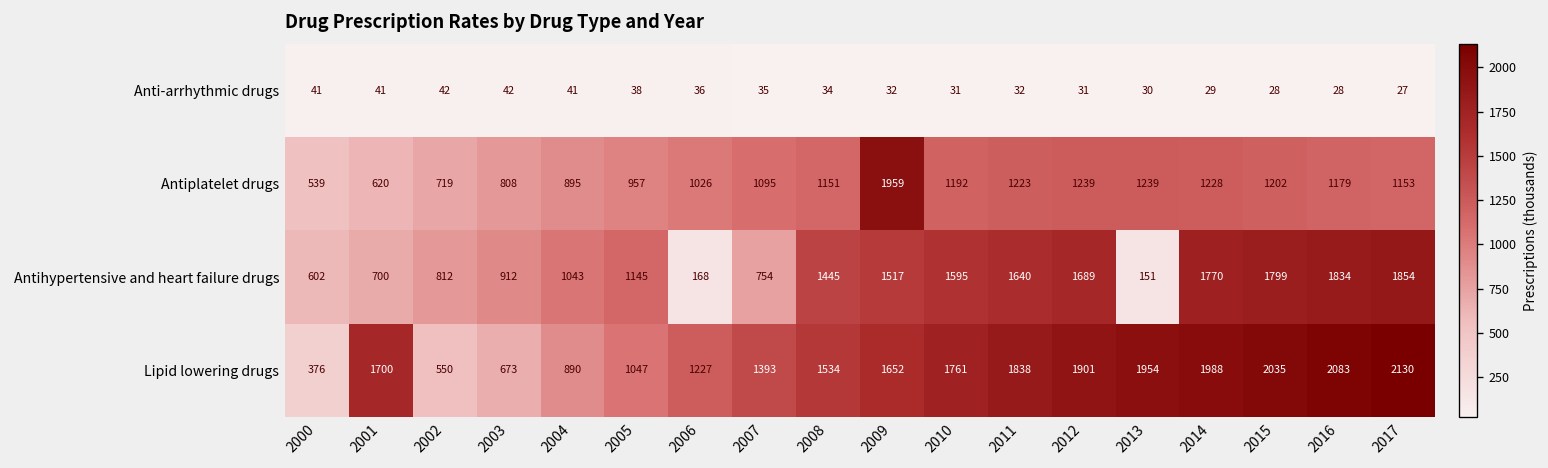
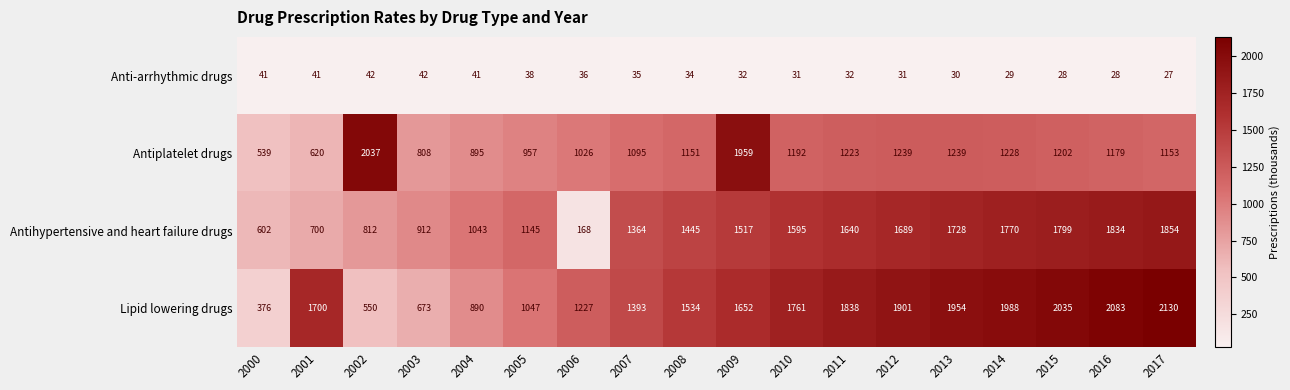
  {
    "Anti-arrhythmic drugs": {
      "2000": 41,
      "2001": 41,
      "2002": 42,
      "2003": 42,
      "2004": 41,
      "2005": 38,
      "2006": 36,
      "2007": 35,
      "2008": 34,
      "2009": 32,
      "2010": 31,
      "2011": 32,
      "2012": 31,
      "2013": 30,
      "2014": 29,
      "2015": 28,
      "2016": 28,
      "2017": 27
    },
    "Antiplatelet drugs": {
      "2000": 539,
      "2001": 620,
-     "2002": 719,
+     "2002": 2037,
      "2003": 808,
      "2004": 895,
      "2005": 957,
      "2006": 1026,
      "2007": 1095,
      "2008": 1151,
      "2009": 1959,
      "2010": 1192,
      "2011": 1223,
      "2012": 1239,
      "2013": 1239,
      "2014": 1228,
      "2015": 1202,
      "2016": 1179,
      "2017": 1153
    },
    "Antihypertensive and heart failure drugs": {
      "2000": 602,
      "2001": 700,
      "2002": 812,
      "2003": 912,
      "2004": 1043,
      "2005": 1145,
      "2006": 168,
-     "2007": 754,
+     "2007": 1364,
      "2008": 1445,
      "2009": 1517,
      "2010": 1595,
      "2011": 1640,
      "2012": 1689,
-     "2013": 151,
+     "2013": 1728,
      "2014": 1770,
      "2015": 1799,
      "2016": 1834,
      "2017": 1854
    },
    "Lipid lowering drugs": {
      "2000": 376,
      "2001": 1700,
      "2002": 550,
      "2003": 673,
      "2004": 890,
      "2005": 1047,
      "2006": 1227,
      "2007": 1393,
      "2008": 1534,
      "2009": 1652,
      "2010": 1761,
      "2011": 1838,
      "2012": 1901,
      "2013": 1954,
      "2014": 1988,
      "2015": 2035,
      "2016": 2083,
      "2017": 2130
    }
  }
